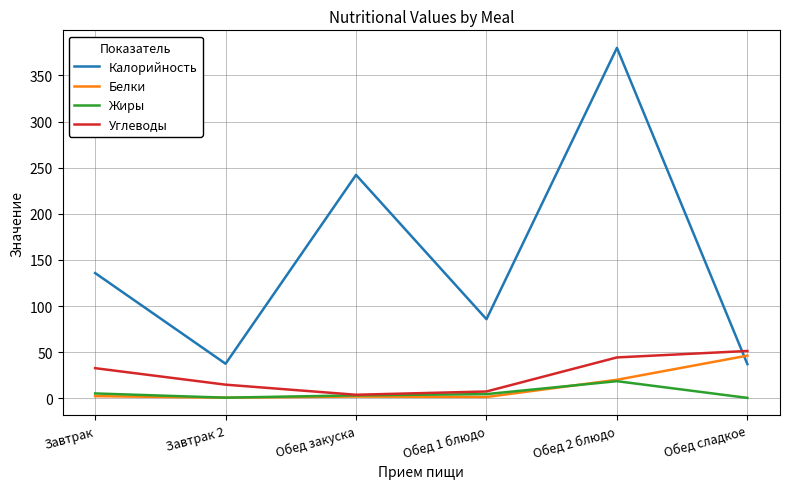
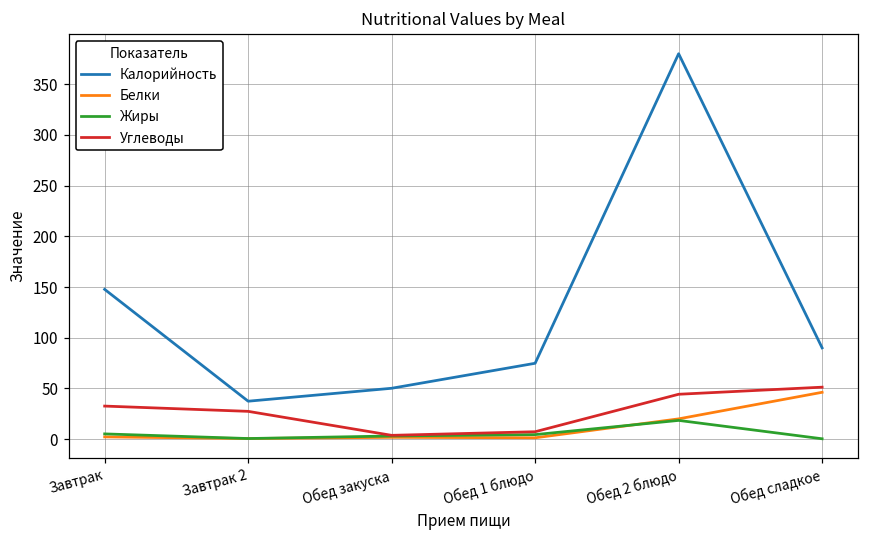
  {
    "Калорийность": {
-     "Завтрак": 140,
+     "Завтрак": 150,
      "Завтрак 2": 40,
-     "Обед закуска": 240,
-     "Обед 1 блюдо": 90,
+     "Обед закуска": 50,
+     "Обед 1 блюдо": 70,
      "Обед 2 блюдо": 380,
-     "Обед сладкое": 40
+     "Обед сладкое": 90
    },
    "Белки": {
      "Завтрак": 0,
      "Обед 1 блюдо": 0,
      "Обед сладкое": 50
    },
    "Жиры": {
      "Завтрак": 10,
      "Обед 1 блюдо": 0,
      "Обед сладкое": 0
    },
    "Углеводы": {
      "Завтрак": 30,
-     "Завтрак 2": 10,
+     "Завтрак 2": 30,
      "Обед 1 блюдо": 10,
      "Обед 2 блюдо": 40,
      "Обед сладкое": 50
    }
  }
